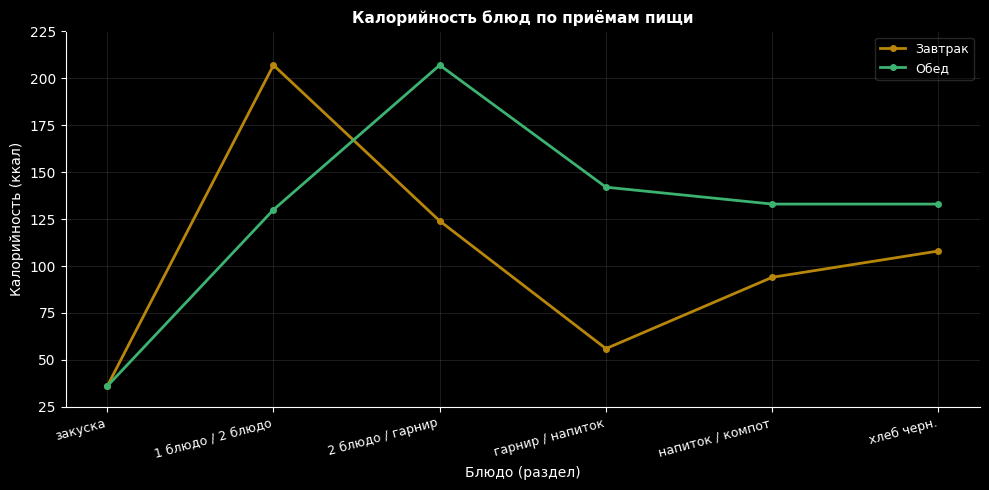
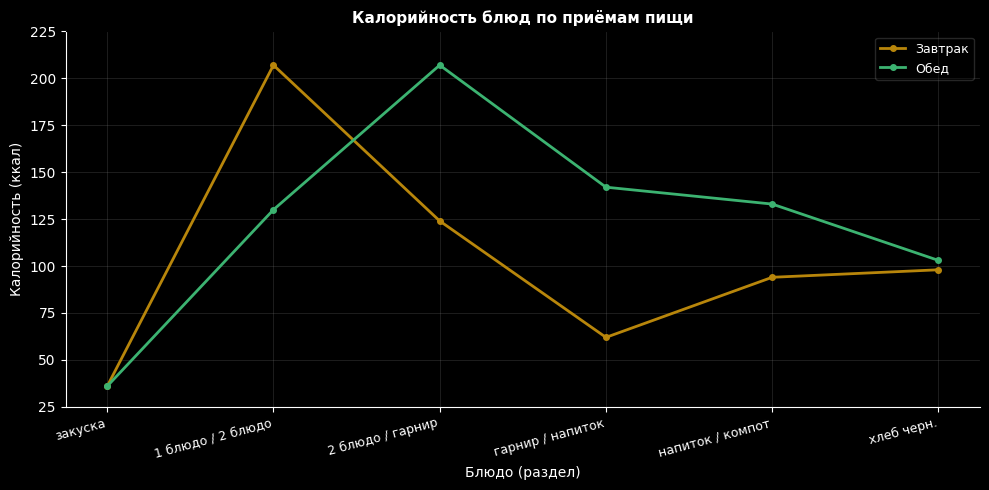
  {
    "Завтрак": {
      "1 блюдо / 2 блюдо": 207,
      "2 блюдо / гарнир": 124,
-     "гарнир / напиток": 56,
+     "гарнир / напиток": 62,
      "напиток / компот": 94,
-     "хлеб черн.": 108
+     "хлеб черн.": 98
    },
    "Обед": {
      "1 блюдо / 2 блюдо": 130,
      "2 блюдо / гарнир": 207,
      "гарнир / напиток": 142,
      "напиток / компот": 133,
-     "хлеб черн.": 133
+     "хлеб черн.": 103
    }
  }
